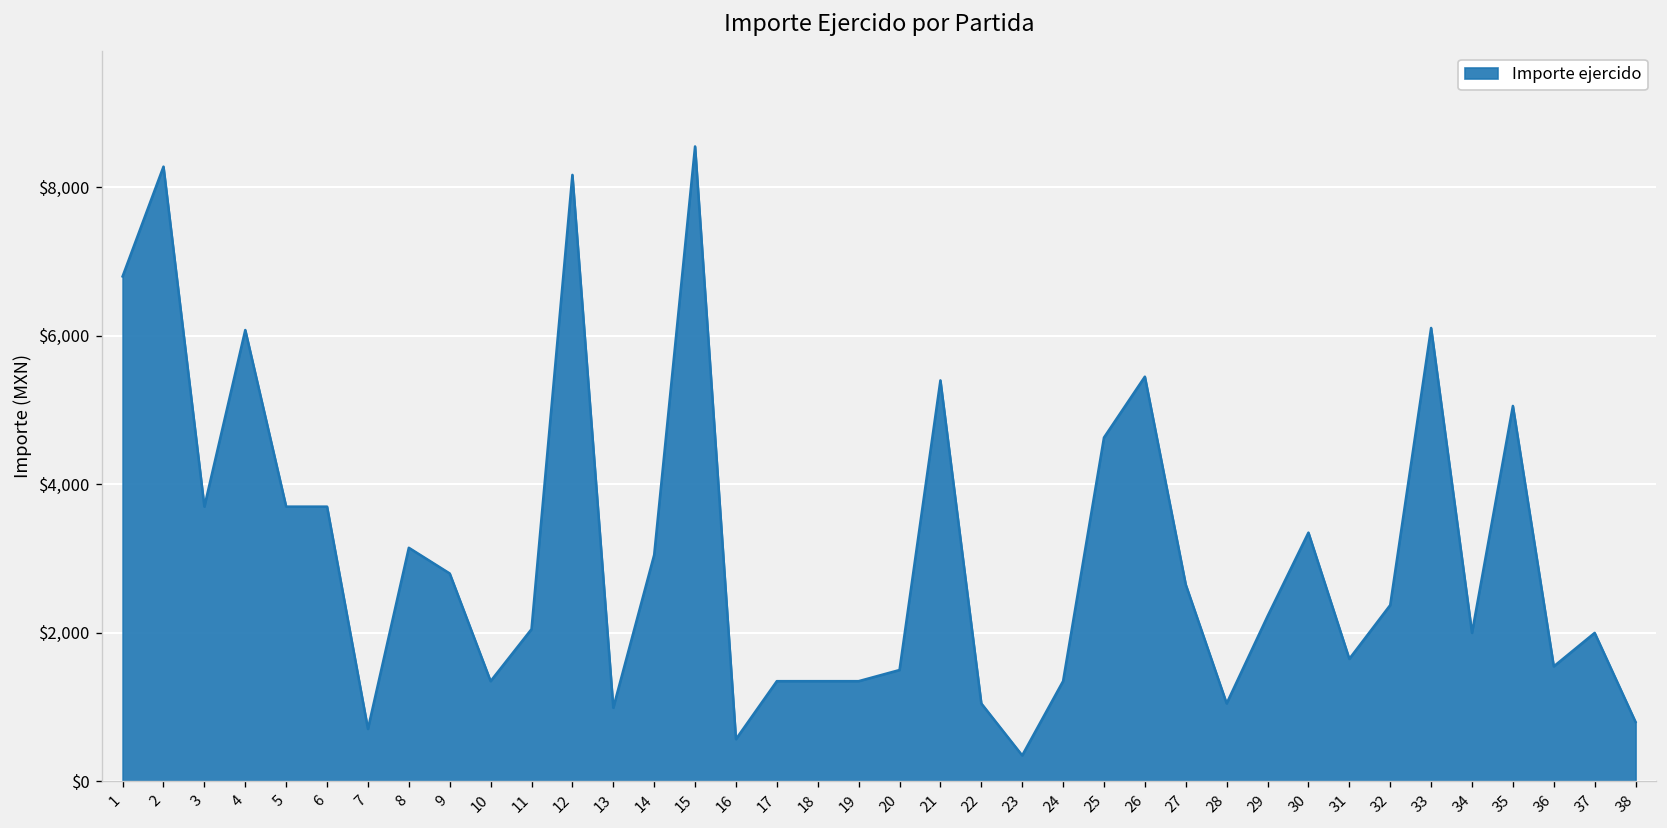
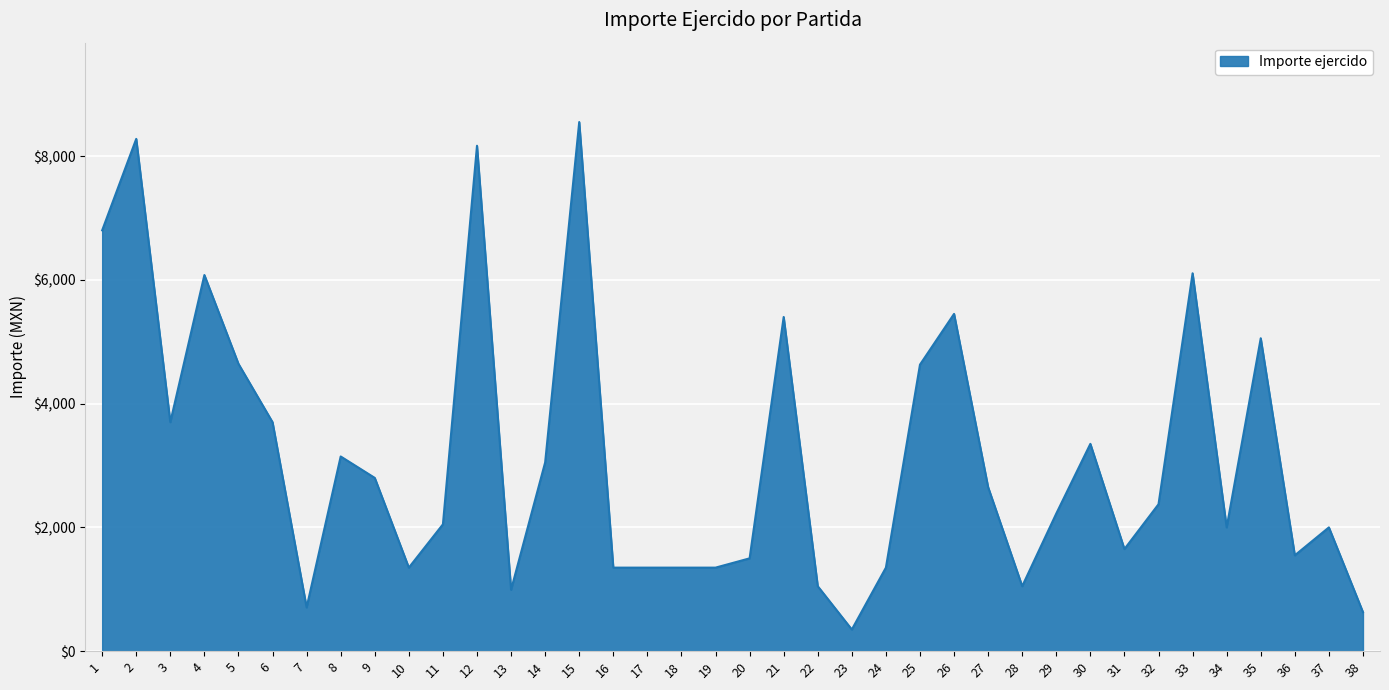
  {
    "1": "$6,800",
    "2": "$8,300",
    "3": "$3,700",
    "4": "$6,100",
-   "5": "$3,700",
+   "5": "$4,600",
    "6": "$3,700",
    "7": "$700",
    "8": "$3,100",
    "9": "$2,800",
    "10": "$1,400",
    "11": "$2,100",
    "12": "$8,200",
    "13": "$1,000",
    "14": "$3,100",
    "15": "$8,600",
-   "16": "$600",
+   "16": "$1,400",
    "17": "$1,400",
    "18": "$1,400",
    "19": "$1,400",
    "20": "$1,500",
    "21": "$5,400",
    "22": "$1,100",
    "23": "$400",
    "24": "$1,400",
    "25": "$4,600",
    "26": "$5,500",
    "27": "$2,700",
    "28": "$1,100",
    "29": "$2,200",
    "30": "$3,400",
    "31": "$1,700",
    "32": "$2,400",
    "33": "$6,100",
    "34": "$2,000",
    "35": "$5,100",
    "36": "$1,500",
    "37": "$2,000",
-   "38": "$800"
+   "38": "$600"
  }
